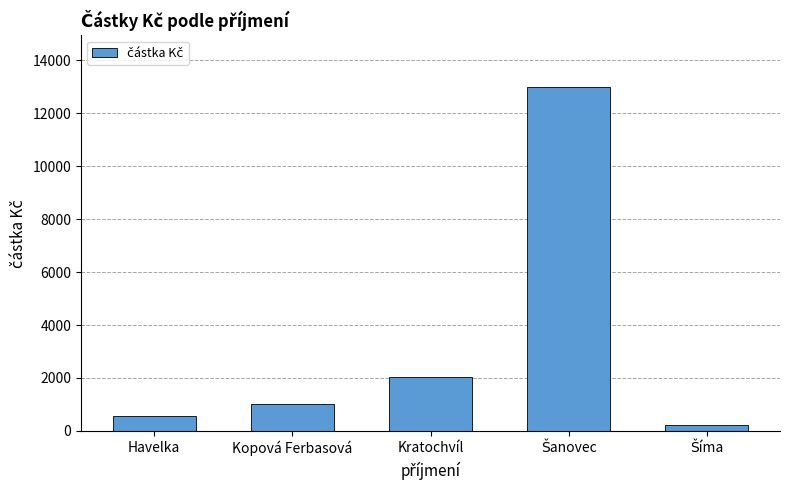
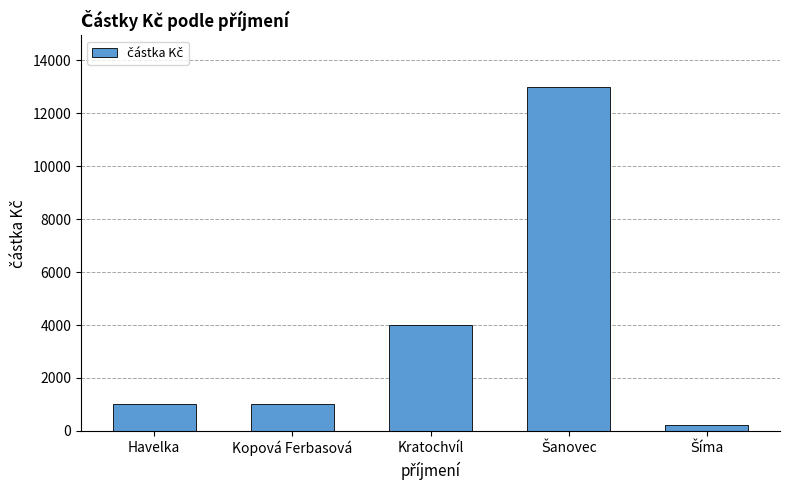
  {
-   "Havelka": 600,
+   "Havelka": 1000,
    "Kopová Ferbasová": 1000,
-   "Kratochvíl": 2000,
+   "Kratochvíl": 4000,
    "Šanovec": 13000,
    "Šíma": 200
  }
